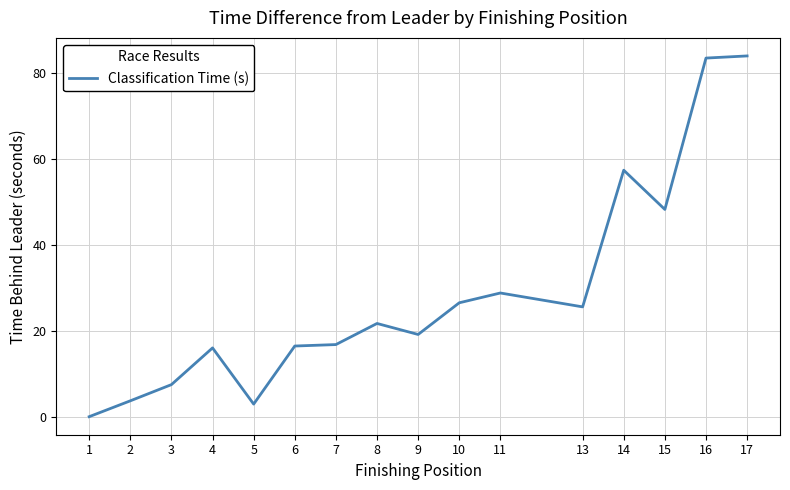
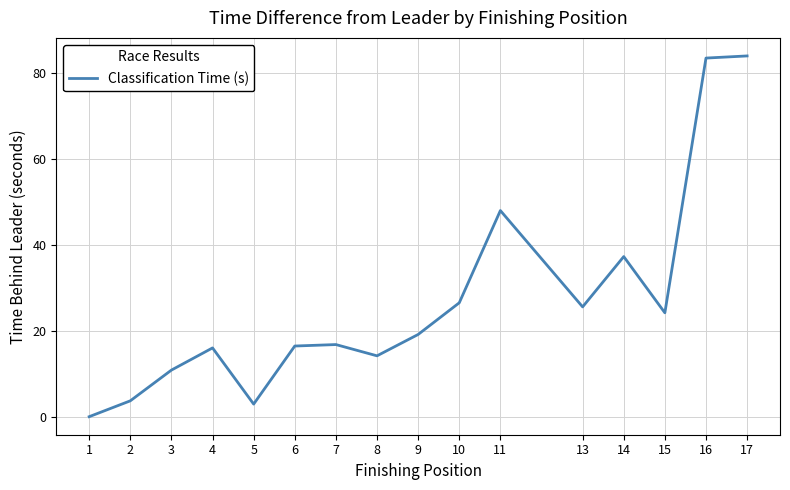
  {
    "1": 0,
    "2": 4,
-   "3": 7,
+   "3": 11,
    "4": 16,
    "5": 3,
    "6": 16,
    "7": 17,
-   "8": 22,
+   "8": 14,
    "9": 19,
    "10": 27,
-   "11": 29,
+   "11": 48,
    "13": 26,
-   "14": 57,
-   "15": 48,
+   "14": 37,
+   "15": 24,
    "16": 83,
    "17": 84
  }
